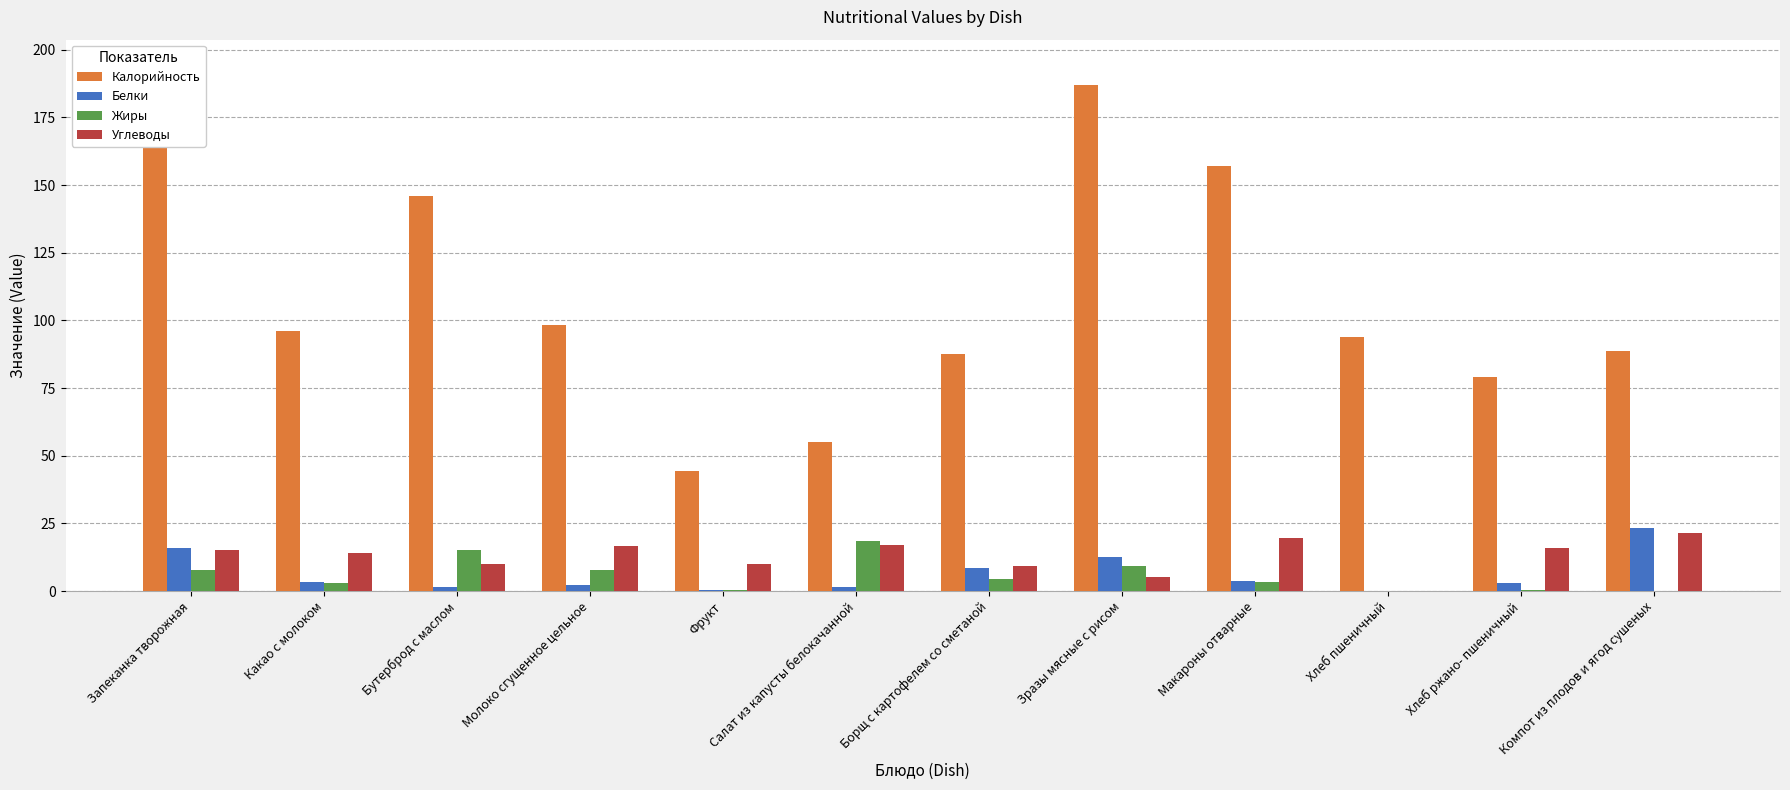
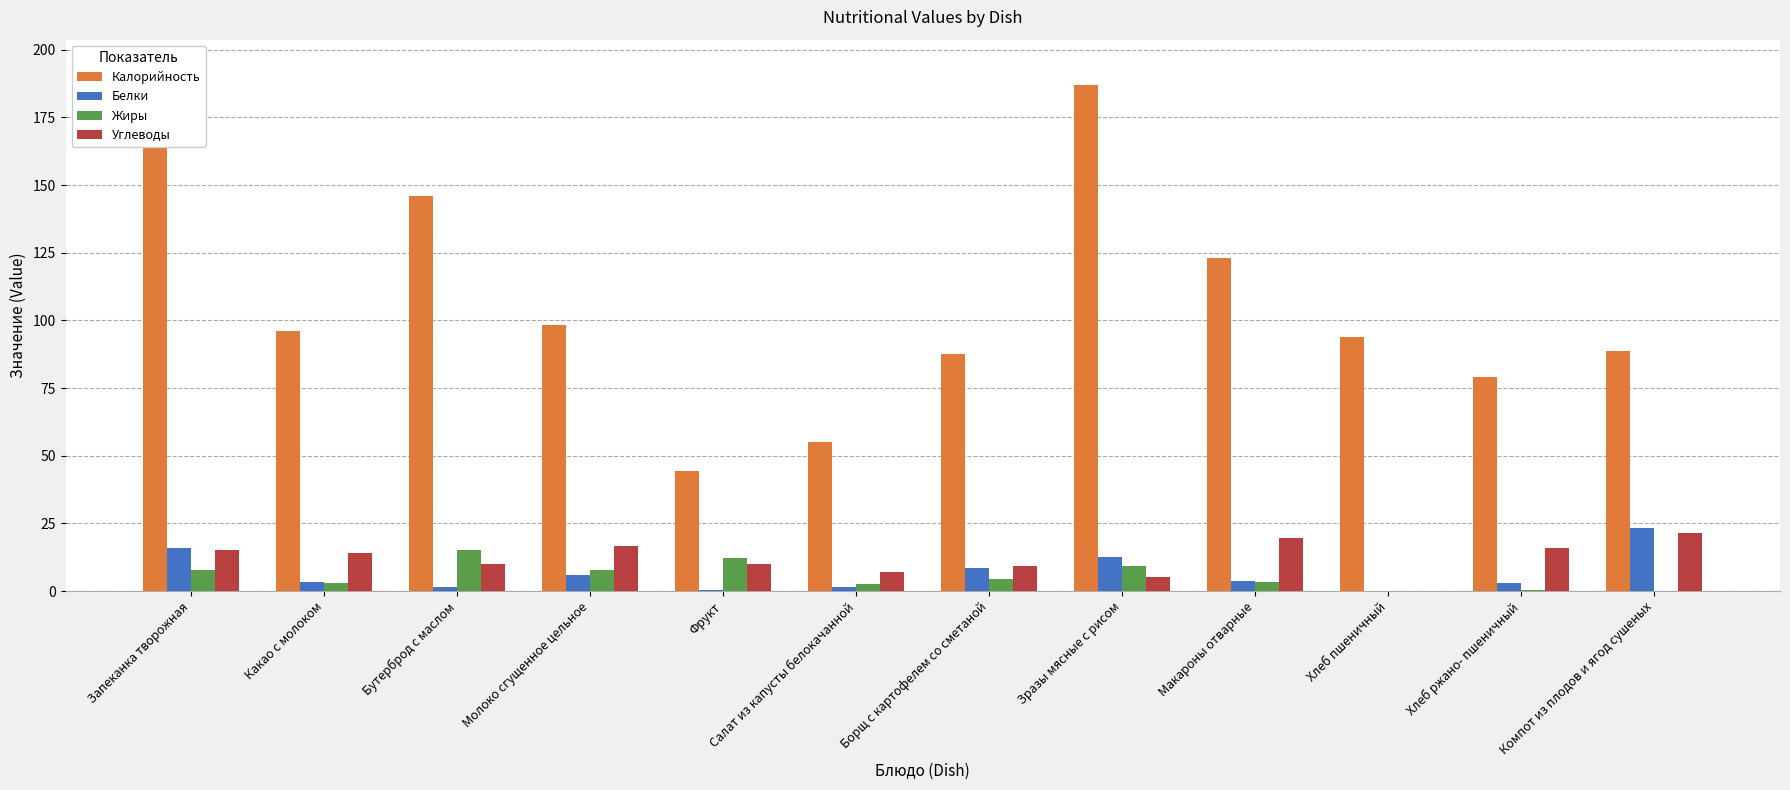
  {
    "Калорийность": {
      "Какао с молоком": 96,
      "Бутерброд с маслом": 146,
      "Молоко сгущенное цельное": 98,
      "Фрукт": 45,
      "Салат из капусты белокачанной": 55,
      "Борщ с картофелем со сметаной": 88,
      "Зразы мясные с рисом": 187,
-     "Макароны отварные": 157,
+     "Макароны отварные": 123,
      "Хлеб пшеничный": 94,
      "Хлеб ржано- пшеничный": 79,
      "Компот из плодов и ягод сушеных": 89
    },
    "Белки": {
      "Запеканка творожная": 16,
      "Какао с молоком": 4,
      "Бутерброд с маслом": 2,
-     "Молоко сгущенное цельное": 2,
+     "Молоко сгущенное цельное": 6,
      "Салат из капусты белокачанной": 1,
      "Борщ с картофелем со сметаной": 9,
      "Зразы мясные с рисом": 13,
      "Макароны отварные": 4,
      "Хлеб пшеничный": 0,
      "Хлеб ржано- пшеничный": 3,
      "Компот из плодов и ягод сушеных": 23
    },
    "Жиры": {
      "Запеканка творожная": 8,
      "Какао с молоком": 3,
      "Бутерброд с маслом": 15,
      "Молоко сгущенное цельное": 8,
-     "Фрукт": 0,
-     "Салат из капусты белокачанной": 18,
+     "Фрукт": 12,
+     "Салат из капусты белокачанной": 3,
      "Борщ с картофелем со сметаной": 5,
      "Зразы мясные с рисом": 9,
      "Макароны отварные": 3,
      "Хлеб пшеничный": 0
    },
    "Углеводы": {
      "Запеканка творожная": 15,
      "Какао с молоком": 14,
      "Бутерброд с маслом": 10,
      "Молоко сгущенное цельное": 17,
      "Фрукт": 10,
-     "Салат из капусты белокачанной": 17,
+     "Салат из капусты белокачанной": 7,
      "Борщ с картофелем со сметаной": 9,
      "Зразы мясные с рисом": 5,
      "Макароны отварные": 20,
      "Хлеб пшеничный": 0,
      "Хлеб ржано- пшеничный": 16,
      "Компот из плодов и ягод сушеных": 22
    }
  }
